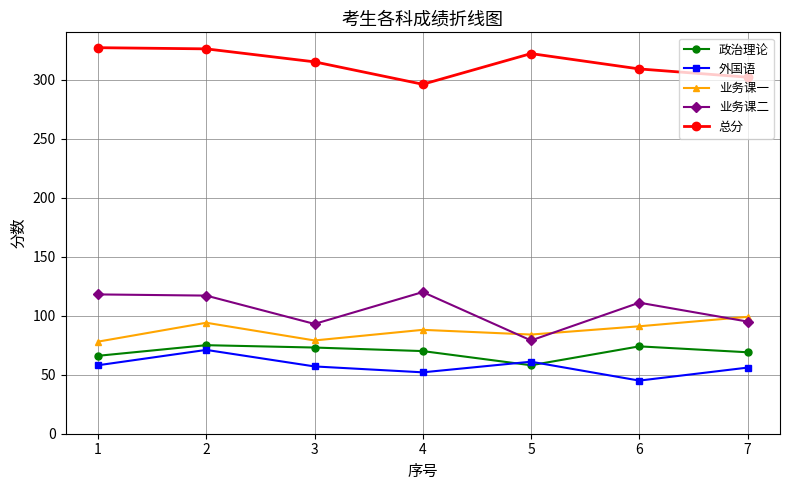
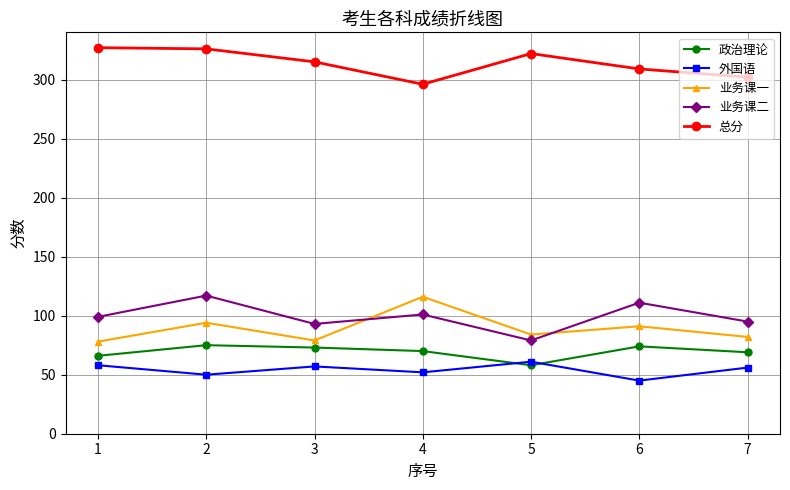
  {
    "政治理论": {
      "1": 66,
      "2": 75,
      "3": 73,
      "4": 70,
      "5": 58,
      "6": 74,
      "7": 69
    },
    "外国语": {
      "1": 58,
-     "2": 71,
+     "2": 50,
      "3": 57,
      "4": 52,
      "5": 61,
      "6": 45,
      "7": 56
    },
    "业务课一": {
      "1": 78,
      "2": 94,
      "3": 79,
-     "4": 88,
+     "4": 116,
      "5": 84,
      "6": 91,
-     "7": 99
+     "7": 82
    },
    "业务课二": {
-     "1": 118,
+     "1": 99,
      "2": 117,
      "3": 93,
-     "4": 120,
+     "4": 101,
      "5": 79,
      "6": 111,
      "7": 95
    },
    "总分": {
      "1": 327,
      "2": 326,
      "3": 315,
      "4": 296,
      "5": 322,
      "6": 309
    }
  }
